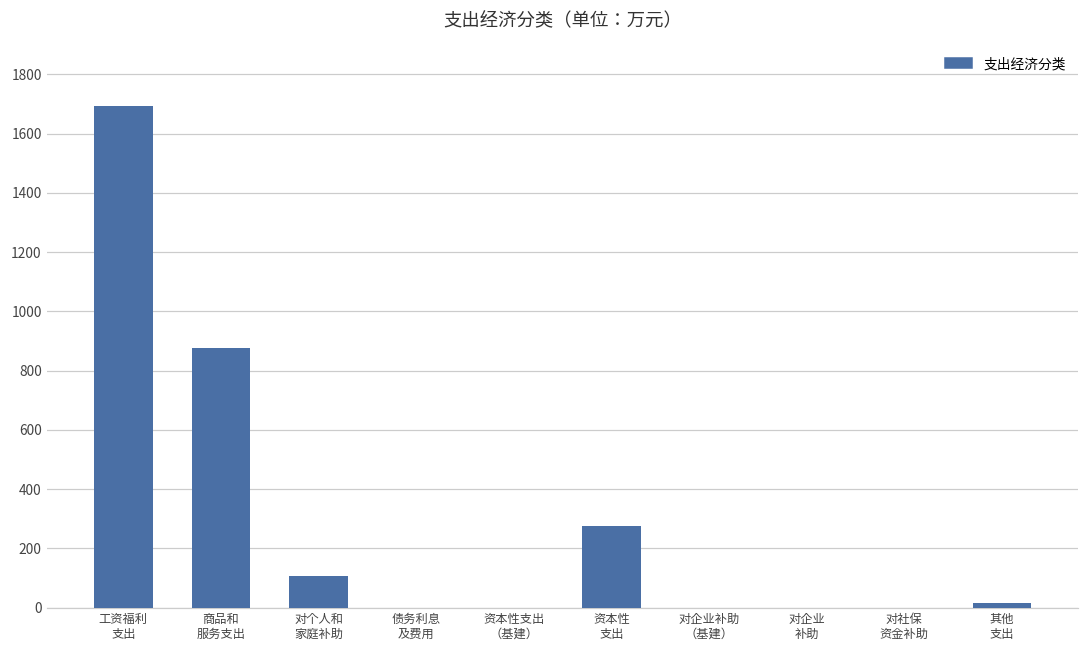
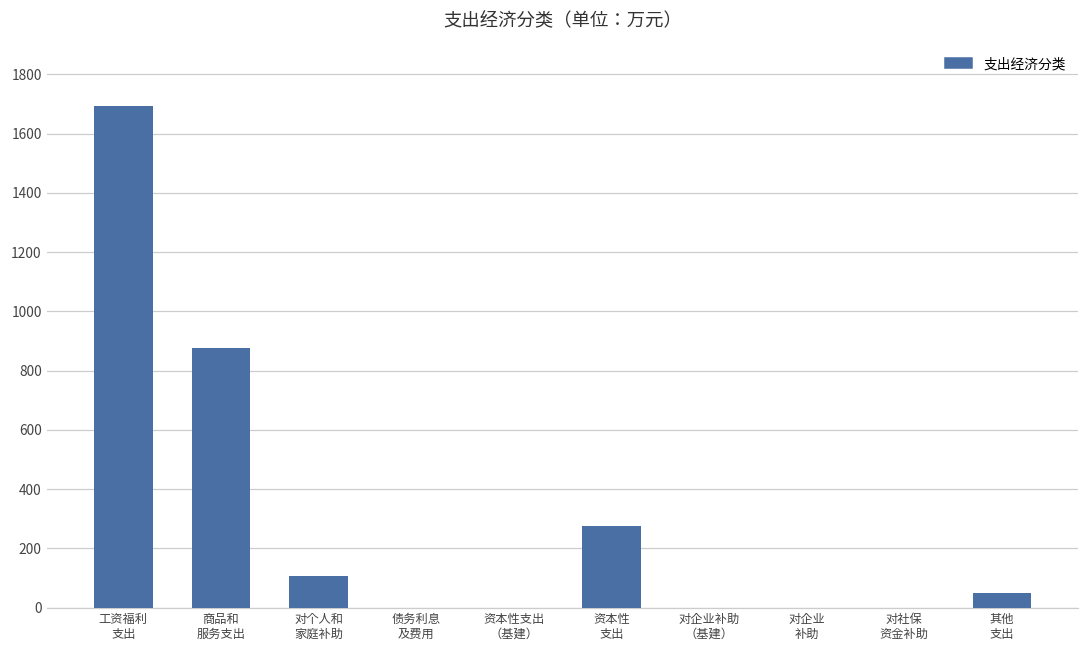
  {
    "工资福利 支出": 1690,
    "商品和 服务支出": 880,
    "对个人和 家庭补助": 110,
    "债务利息 及费用": 0,
    "资本性支出 （基建）": 0,
    "资本性 支出": 270,
    "对企业补助 （基建）": 0,
    "对企业 补助": 0,
    "对社保 资金补助": 0,
-   "其他 支出": 20
+   "其他 支出": 50
  }
